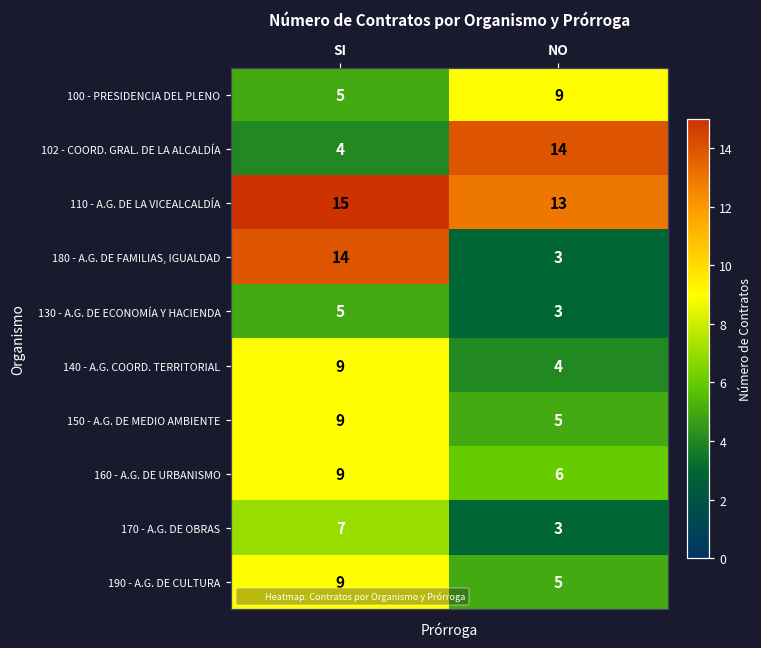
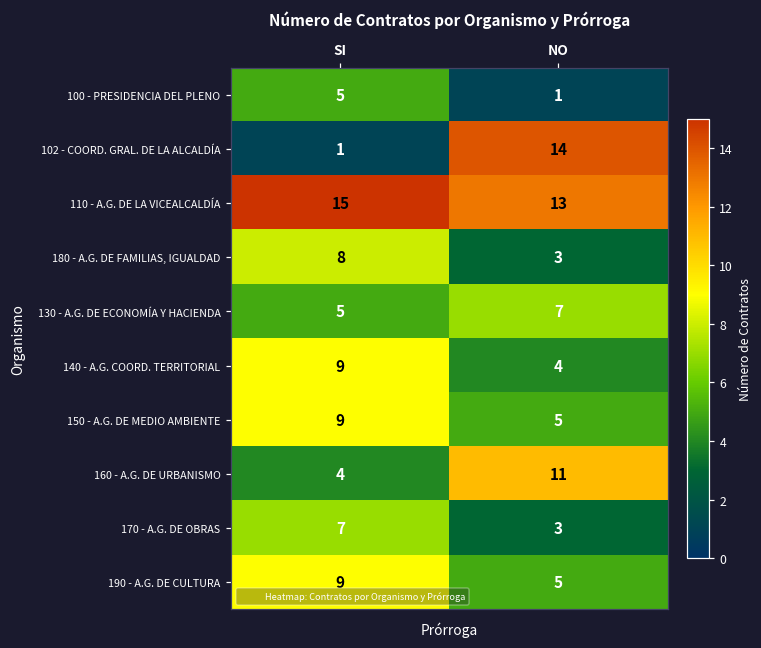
  {
    "100 - PRESIDENCIA DEL PLENO": {
      "SI": 5,
-     "NO": 9
+     "NO": 1
    },
    "102 - COORD. GRAL. DE LA ALCALDÍA": {
-     "SI": 4,
+     "SI": 1,
      "NO": 14
    },
    "110 - A.G. DE LA VICEALCALDÍA": {
      "SI": 15,
      "NO": 13
    },
    "180 - A.G. DE FAMILIAS, IGUALDAD": {
-     "SI": 14,
+     "SI": 8,
      "NO": 3
    },
    "130 - A.G. DE ECONOMÍA Y HACIENDA": {
      "SI": 5,
-     "NO": 3
+     "NO": 7
    },
    "140 - A.G. COORD. TERRITORIAL": {
      "SI": 9,
      "NO": 4
    },
    "150 - A.G. DE MEDIO AMBIENTE": {
      "SI": 9,
      "NO": 5
    },
    "160 - A.G. DE URBANISMO": {
-     "SI": 9,
-     "NO": 6
+     "SI": 4,
+     "NO": 11
    },
    "170 - A.G. DE OBRAS": {
      "SI": 7,
      "NO": 3
    },
    "190 - A.G. DE CULTURA": {
      "NO": 5
    }
  }
